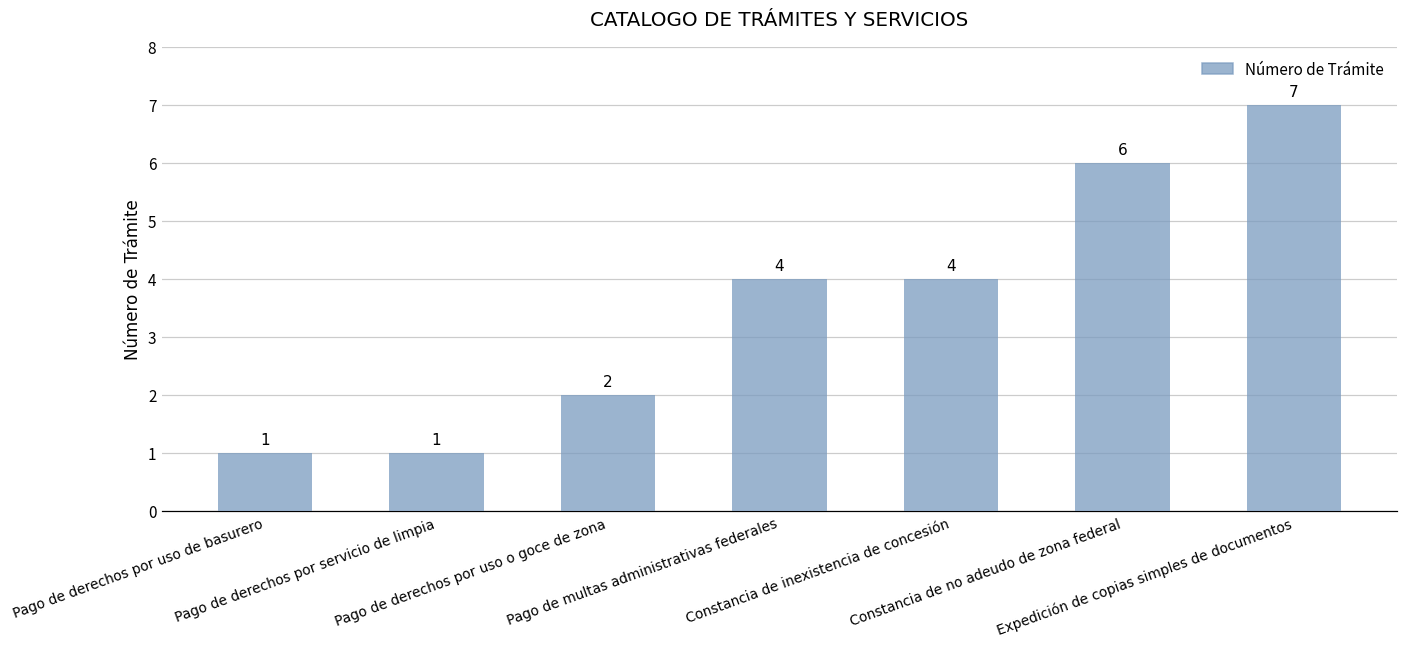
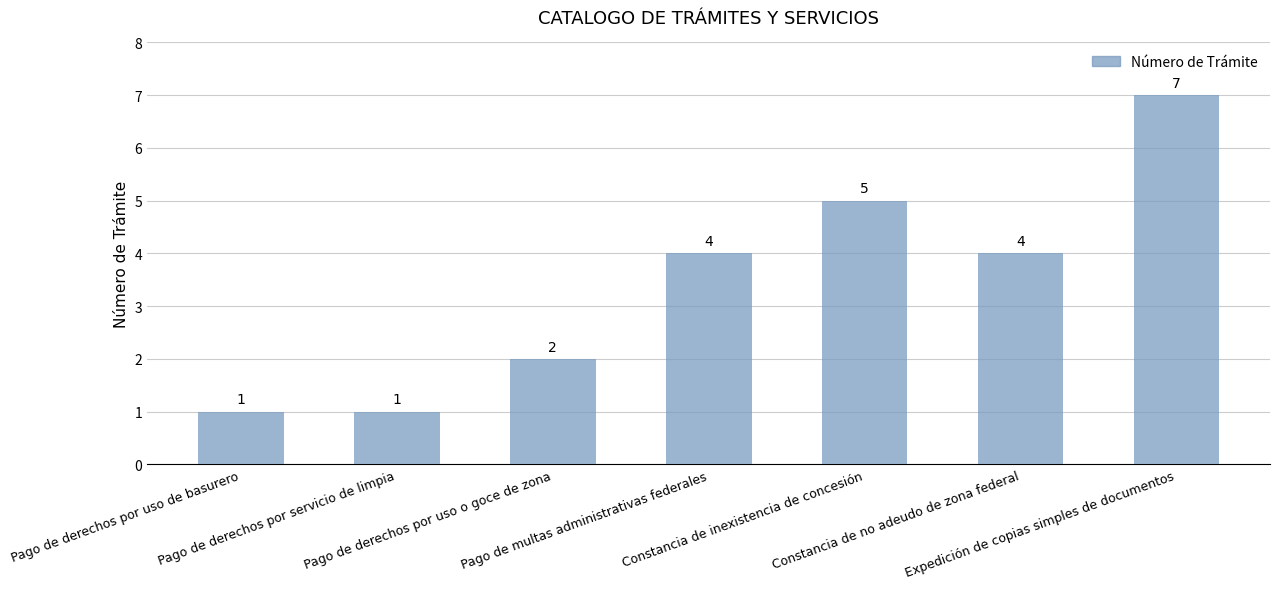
  {
    "Pago de derechos por uso de basurero": 1,
    "Pago de derechos por servicio de limpia": 1,
    "Pago de derechos por uso o goce de zona": 2,
    "Pago de multas administrativas federales": 4,
-   "Constancia de inexistencia de concesión": 4,
-   "Constancia de no adeudo de zona federal": 6,
+   "Constancia de inexistencia de concesión": 5,
+   "Constancia de no adeudo de zona federal": 4,
    "Expedición de copias simples de documentos": 7
  }
